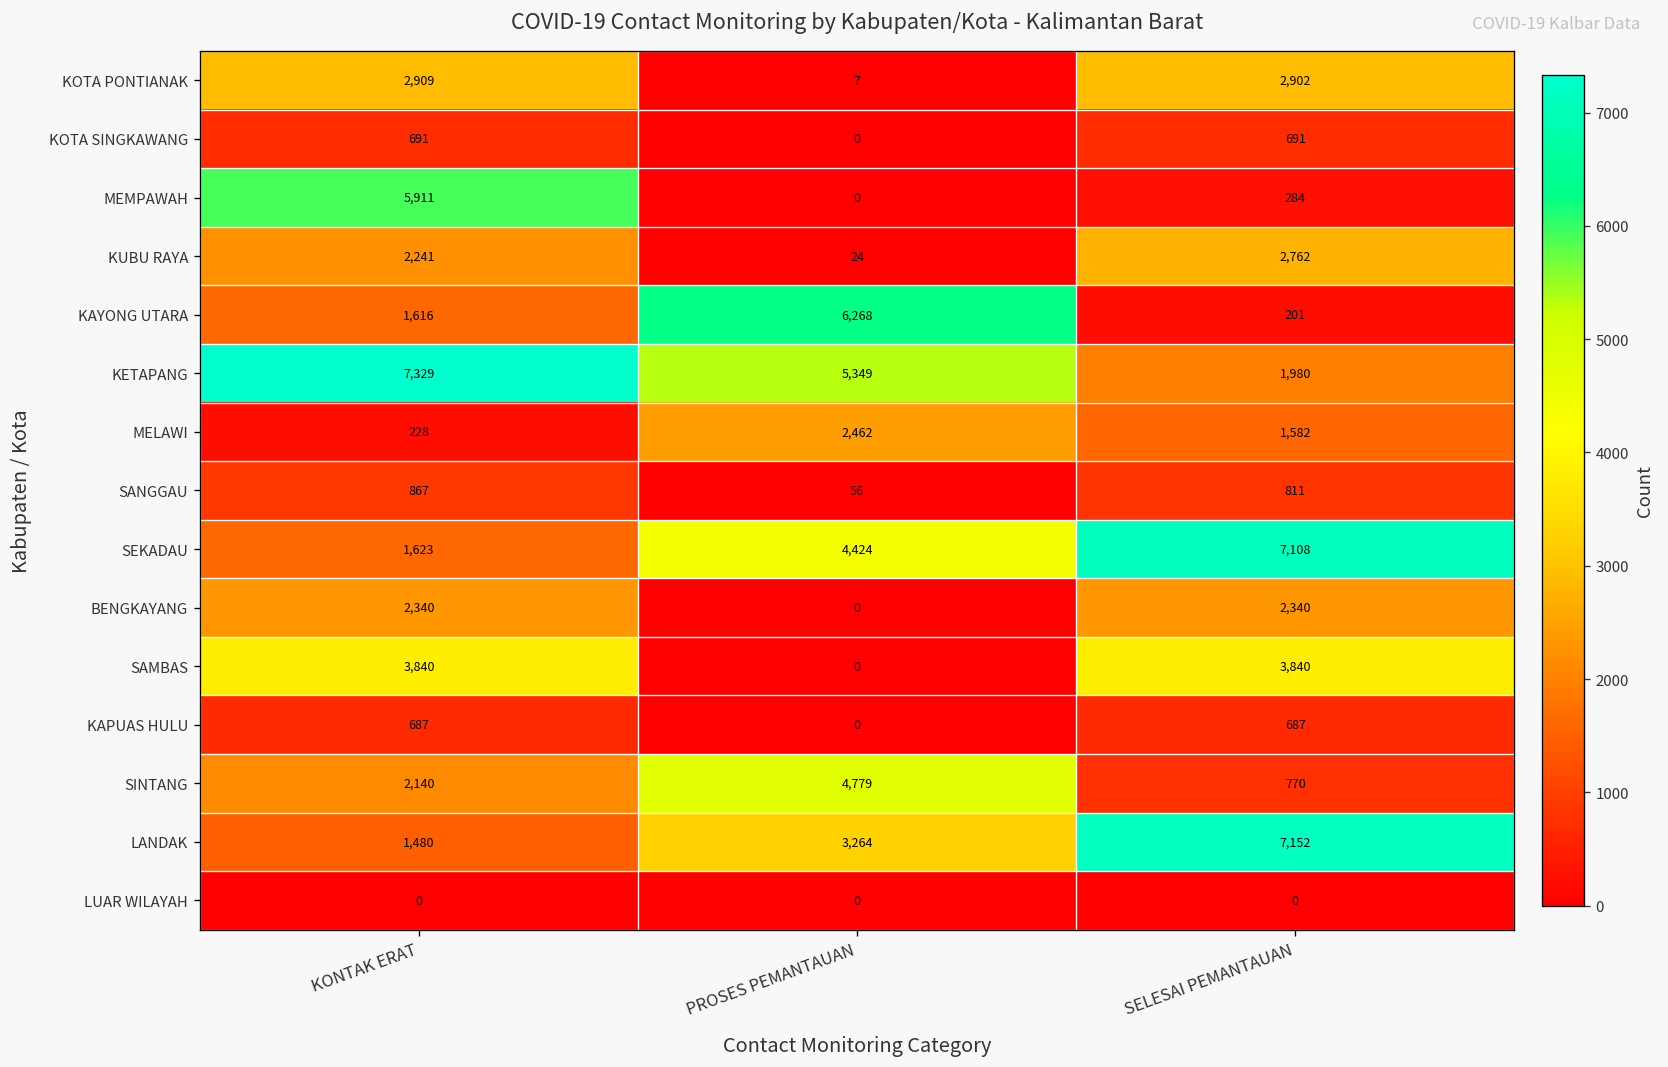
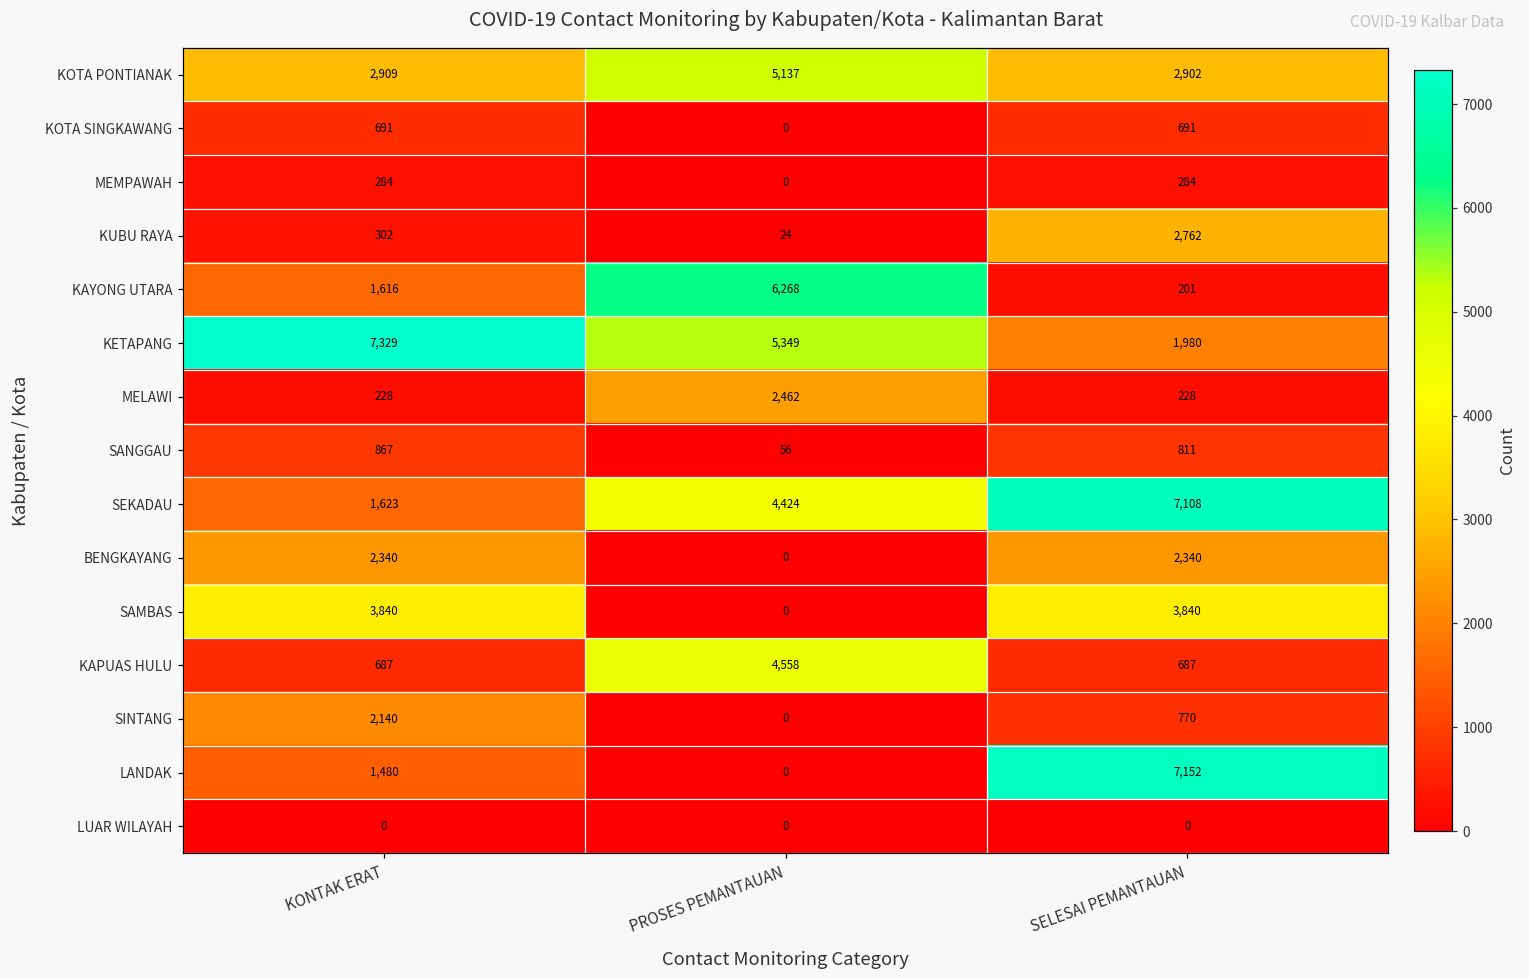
  {
    "KOTA PONTIANAK": {
      "KONTAK ERAT": "2,909",
-     "PROSES PEMANTAUAN": "7",
+     "PROSES PEMANTAUAN": "5,137",
      "SELESAI PEMANTAUAN": "2,902"
    },
    "KOTA SINGKAWANG": {
      "KONTAK ERAT": "691",
      "PROSES PEMANTAUAN": "0",
      "SELESAI PEMANTAUAN": "691"
    },
    "MEMPAWAH": {
-     "KONTAK ERAT": "5,911",
+     "KONTAK ERAT": "284",
      "PROSES PEMANTAUAN": "0",
      "SELESAI PEMANTAUAN": "284"
    },
    "KUBU RAYA": {
-     "KONTAK ERAT": "2,241",
+     "KONTAK ERAT": "302",
      "PROSES PEMANTAUAN": "24",
      "SELESAI PEMANTAUAN": "2,762"
    },
    "KAYONG UTARA": {
      "KONTAK ERAT": "1,616",
      "PROSES PEMANTAUAN": "6,268",
      "SELESAI PEMANTAUAN": "201"
    },
    "KETAPANG": {
      "KONTAK ERAT": "7,329",
      "PROSES PEMANTAUAN": "5,349",
      "SELESAI PEMANTAUAN": "1,980"
    },
    "MELAWI": {
      "KONTAK ERAT": "228",
      "PROSES PEMANTAUAN": "2,462",
-     "SELESAI PEMANTAUAN": "1,582"
+     "SELESAI PEMANTAUAN": "228"
    },
    "SANGGAU": {
      "KONTAK ERAT": "867",
      "PROSES PEMANTAUAN": "56",
      "SELESAI PEMANTAUAN": "811"
    },
    "SEKADAU": {
      "KONTAK ERAT": "1,623",
      "PROSES PEMANTAUAN": "4,424",
      "SELESAI PEMANTAUAN": "7,108"
    },
    "BENGKAYANG": {
      "KONTAK ERAT": "2,340",
      "PROSES PEMANTAUAN": "0",
      "SELESAI PEMANTAUAN": "2,340"
    },
    "SAMBAS": {
      "KONTAK ERAT": "3,840",
      "PROSES PEMANTAUAN": "0",
      "SELESAI PEMANTAUAN": "3,840"
    },
    "KAPUAS HULU": {
      "KONTAK ERAT": "687",
-     "PROSES PEMANTAUAN": "0",
+     "PROSES PEMANTAUAN": "4,558",
      "SELESAI PEMANTAUAN": "687"
    },
    "SINTANG": {
      "KONTAK ERAT": "2,140",
-     "PROSES PEMANTAUAN": "4,779",
+     "PROSES PEMANTAUAN": "0",
      "SELESAI PEMANTAUAN": "770"
    },
    "LANDAK": {
      "KONTAK ERAT": "1,480",
-     "PROSES PEMANTAUAN": "3,264",
+     "PROSES PEMANTAUAN": "0",
      "SELESAI PEMANTAUAN": "7,152"
    },
    "LUAR WILAYAH": {
      "KONTAK ERAT": "0",
      "PROSES PEMANTAUAN": "0",
      "SELESAI PEMANTAUAN": "0"
    }
  }
